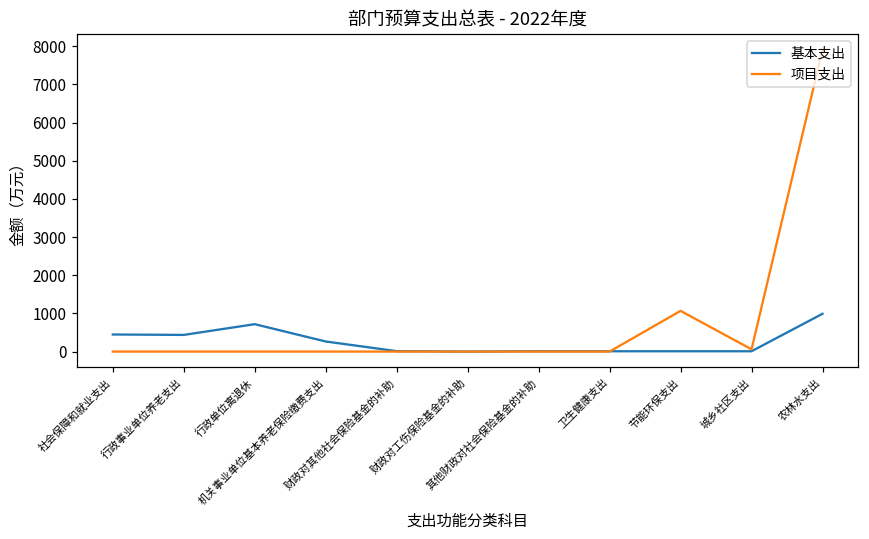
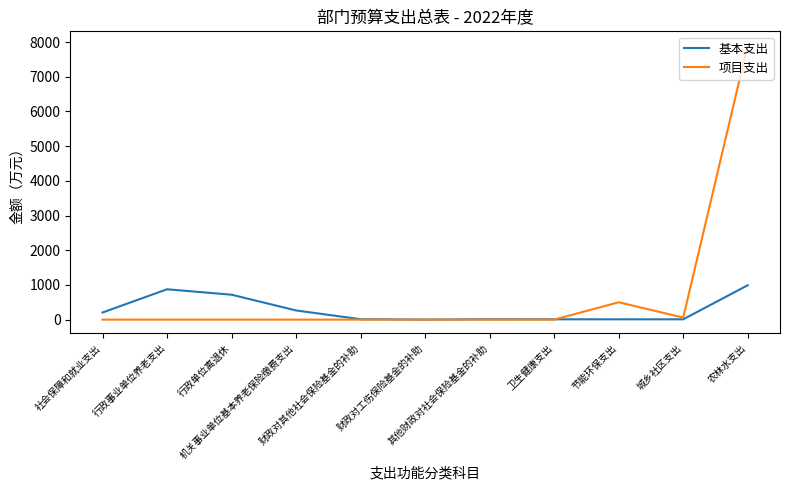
  {
    "基本支出": {
-     "社会保障和就业支出": 400,
-     "行政事业单位养老支出": 400,
+     "社会保障和就业支出": 200,
+     "行政事业单位养老支出": 900,
      "行政单位离退休": 700,
      "机关事业单位基本养老保险缴费支出": 300,
      "节能环保支出": 0,
      "农林水支出": 1000
    },
    "项目支出": {
      "社会保障和就业支出": 0,
      "行政事业单位养老支出": 0,
      "行政单位离退休": 0,
      "机关事业单位基本养老保险缴费支出": 0,
-     "节能环保支出": 1100
+     "节能环保支出": 500
    }
  }
